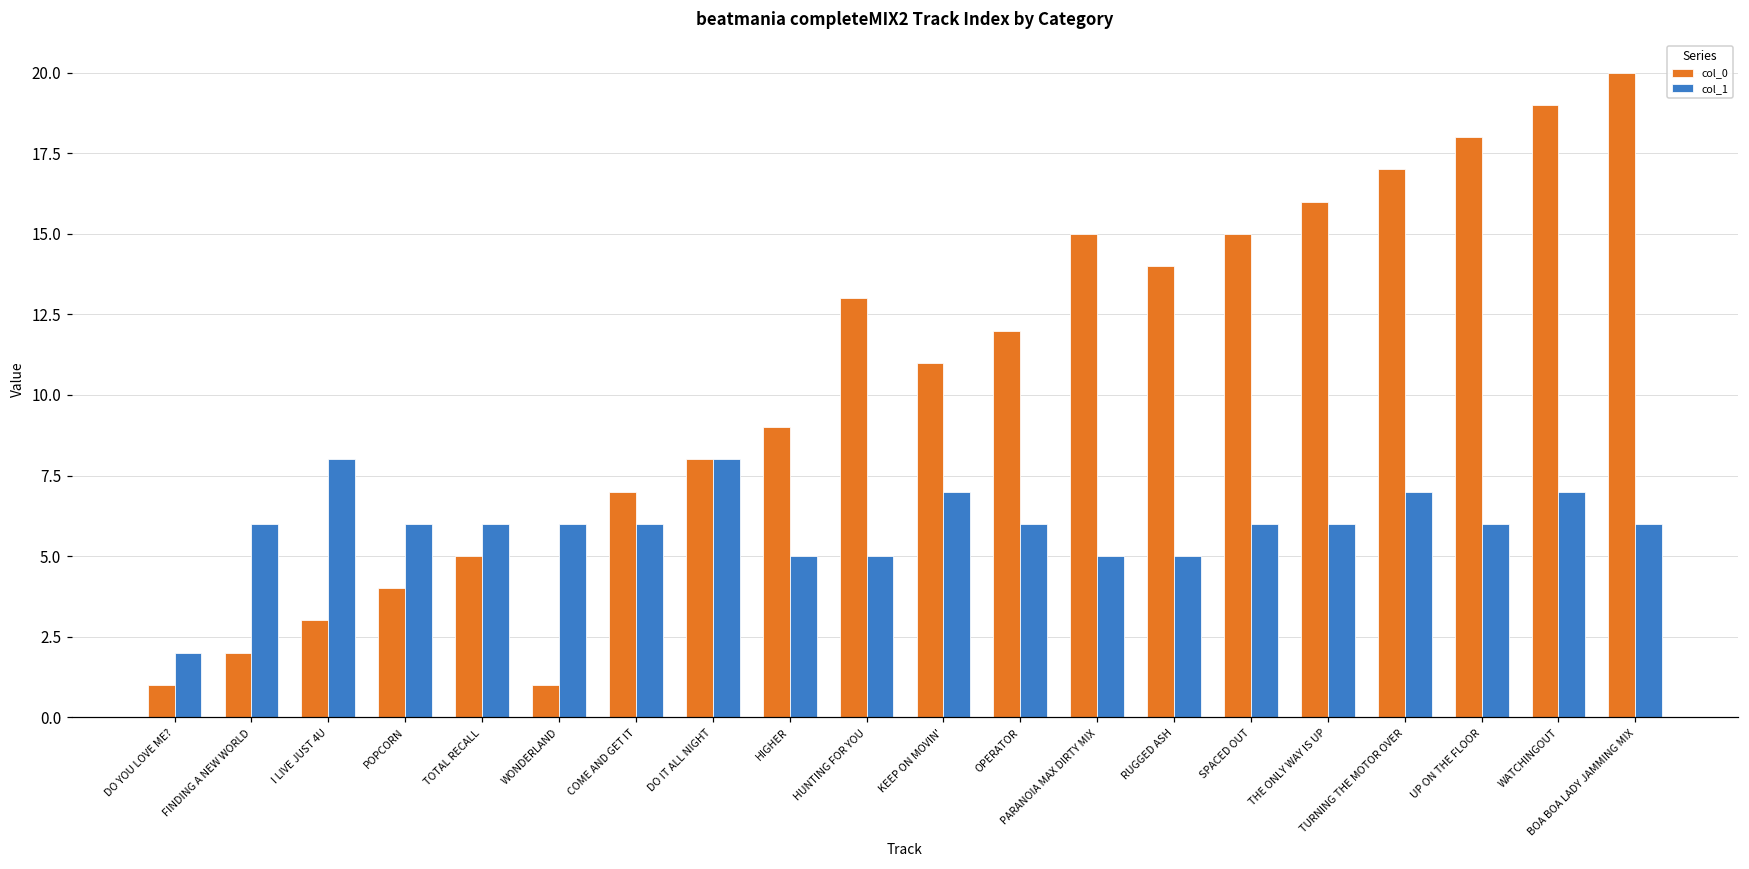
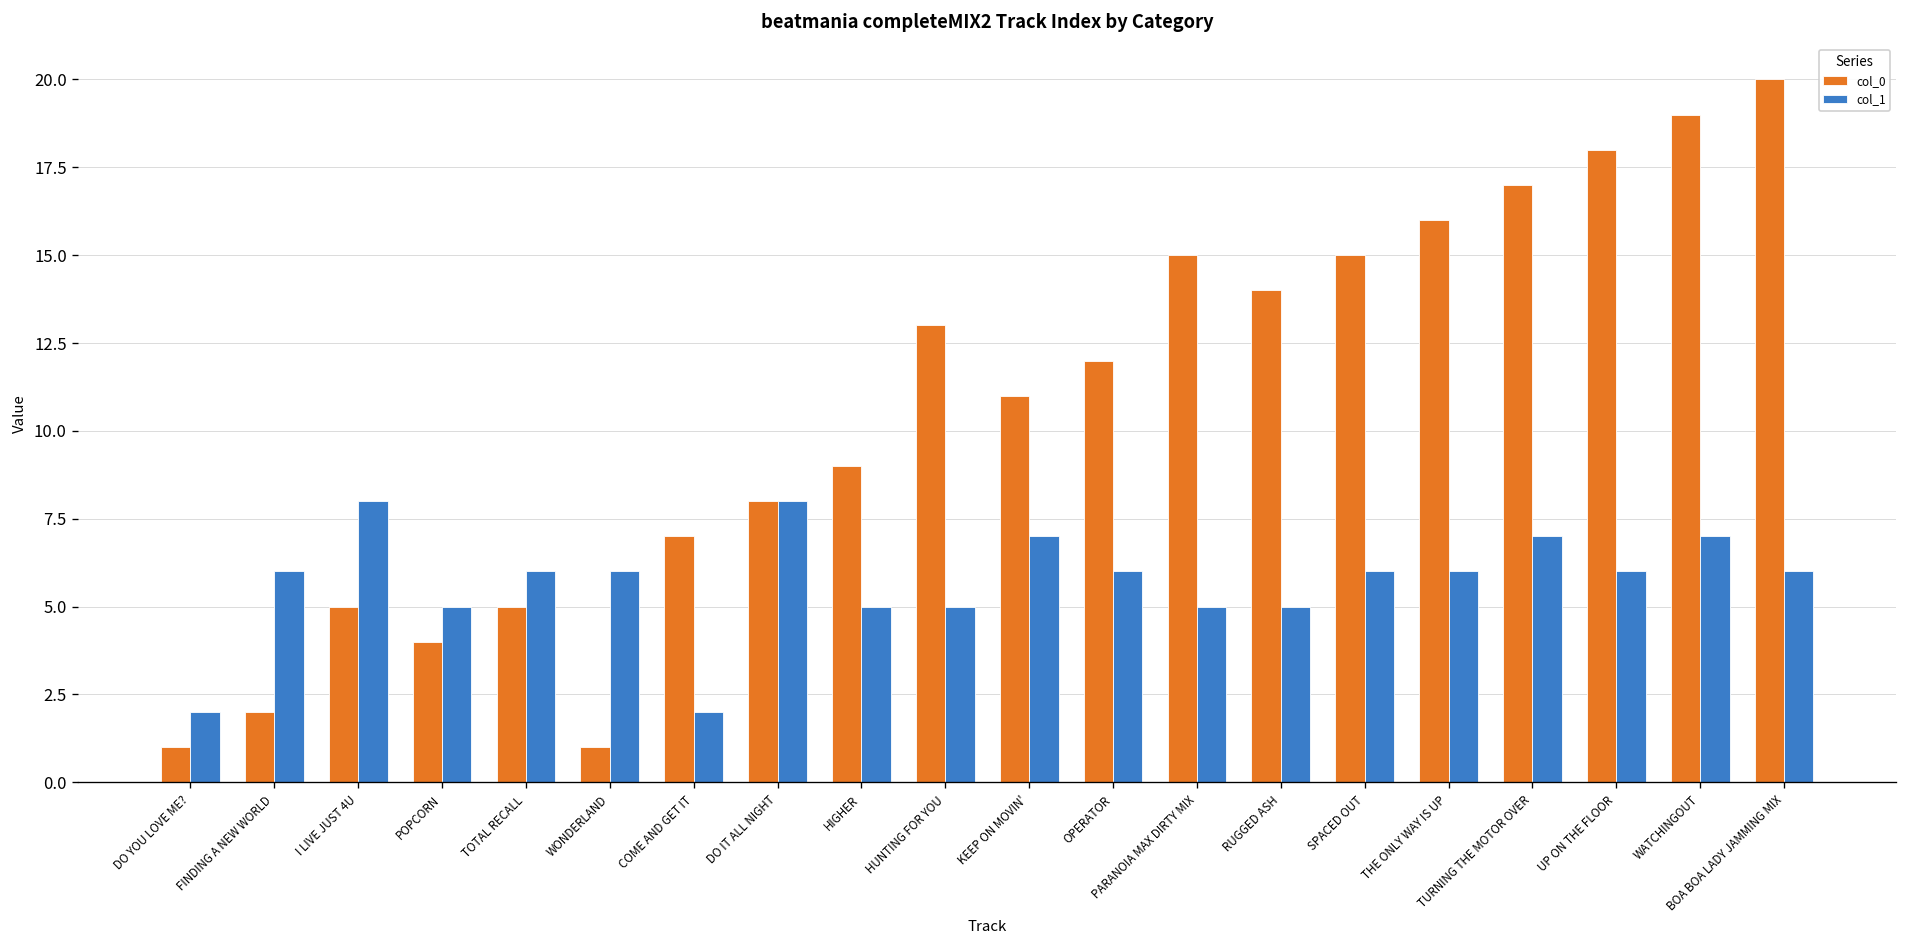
  {
    "col_0": {
      "DO YOU LOVE ME?": 1,
      "FINDING A NEW WORLD": 2,
-     "I LIVE JUST 4U": 3,
+     "I LIVE JUST 4U": 5,
      "POPCORN": 4,
      "TOTAL RECALL": 5,
      "WONDERLAND": 1,
      "COME AND GET IT": 7,
      "DO IT ALL NIGHT": 8,
      "HIGHER": 9,
      "HUNTING FOR YOU": 13,
      "KEEP ON MOVIN'": 11,
      "OPERATOR": 12,
      "PARANOIA MAX DIRTY MIX": 15,
      "RUGGED ASH": 14,
      "SPACED OUT": 15,
      "THE ONLY WAY IS UP": 16,
      "TURNING THE MOTOR OVER": 17,
      "UP ON THE FLOOR": 18,
      "WATCHINGOUT": 19,
      "BOA BOA LADY JAMMING MIX": 20
    },
    "col_1": {
      "DO YOU LOVE ME?": 2,
      "FINDING A NEW WORLD": 6,
      "I LIVE JUST 4U": 8,
-     "POPCORN": 6,
+     "POPCORN": 5,
      "TOTAL RECALL": 6,
      "WONDERLAND": 6,
-     "COME AND GET IT": 6,
+     "COME AND GET IT": 2,
      "DO IT ALL NIGHT": 8,
      "HIGHER": 5,
      "HUNTING FOR YOU": 5,
      "KEEP ON MOVIN'": 7,
      "OPERATOR": 6,
      "PARANOIA MAX DIRTY MIX": 5,
      "RUGGED ASH": 5,
      "SPACED OUT": 6,
      "THE ONLY WAY IS UP": 6,
      "TURNING THE MOTOR OVER": 7,
      "UP ON THE FLOOR": 6,
      "WATCHINGOUT": 7,
      "BOA BOA LADY JAMMING MIX": 6
    }
  }
